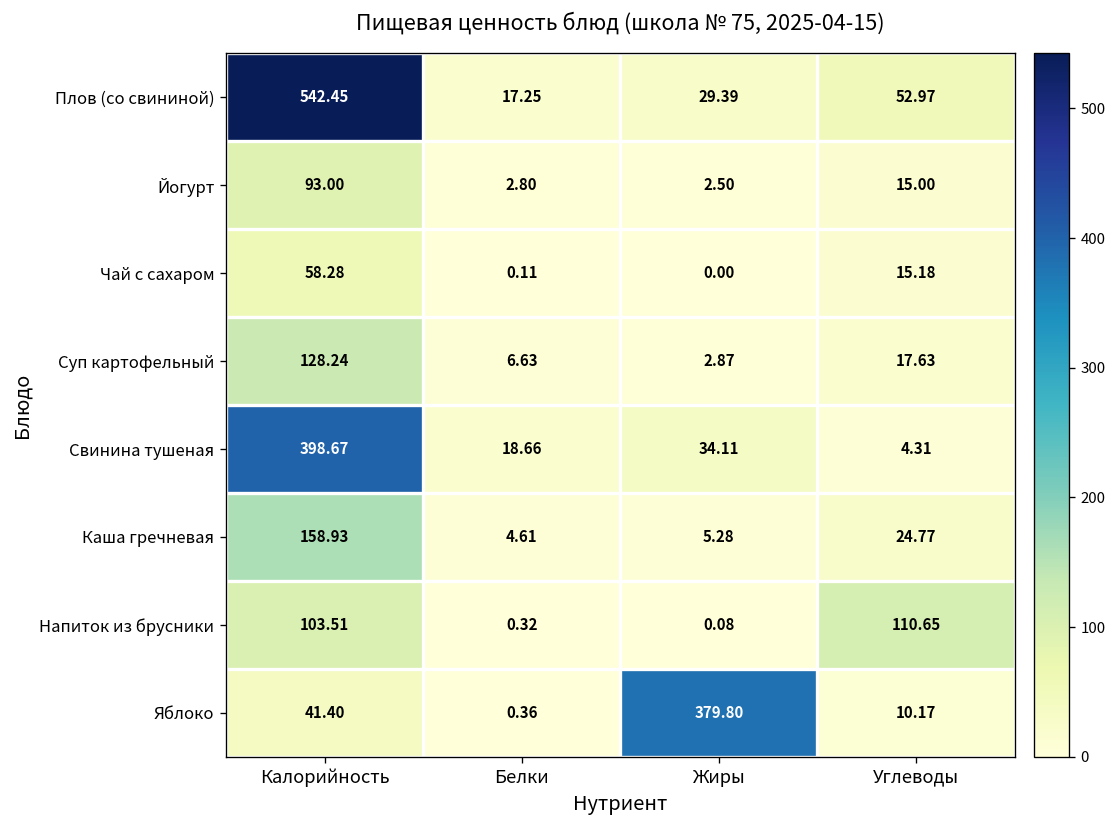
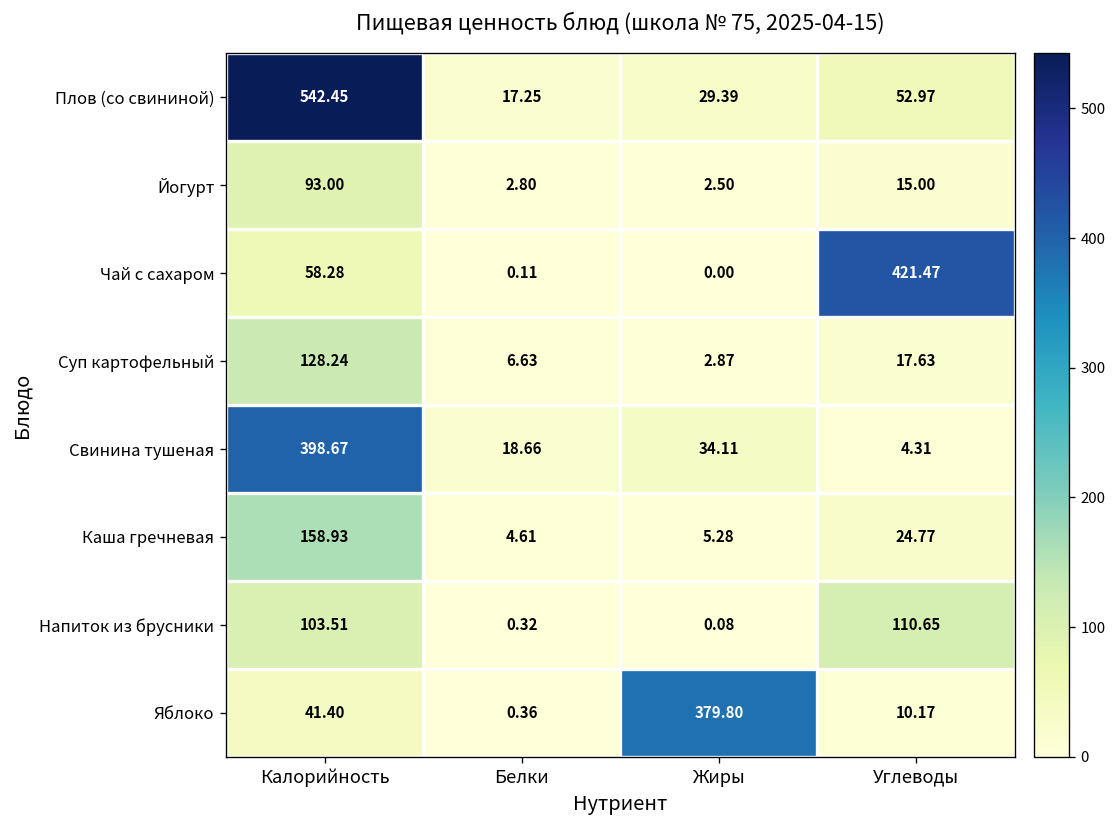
  {
    "Плов (со свининой)": {
      "Калорийность": 542.45,
      "Белки": 17.25,
      "Жиры": 29.39,
      "Углеводы": 52.97
    },
    "Йогурт": {
      "Калорийность": 93.00,
      "Белки": 2.80,
      "Жиры": 2.50,
      "Углеводы": 15.00
    },
    "Чай с сахаром": {
      "Калорийность": 58.28,
      "Белки": 0.11,
      "Жиры": 0.00,
-     "Углеводы": 15.18
+     "Углеводы": 421.47
    },
    "Суп картофельный": {
      "Калорийность": 128.24,
      "Белки": 6.63,
      "Жиры": 2.87,
      "Углеводы": 17.63
    },
    "Свинина тушеная": {
      "Калорийность": 398.67,
      "Белки": 18.66,
      "Жиры": 34.11,
      "Углеводы": 4.31
    },
    "Каша гречневая": {
      "Калорийность": 158.93,
      "Белки": 4.61,
      "Жиры": 5.28,
      "Углеводы": 24.77
    },
    "Напиток из брусники": {
      "Калорийность": 103.51,
      "Белки": 0.32,
      "Жиры": 0.08,
      "Углеводы": 110.65
    },
    "Яблоко": {
      "Калорийность": 41.40,
      "Белки": 0.36,
      "Жиры": 379.80,
      "Углеводы": 10.17
    }
  }
